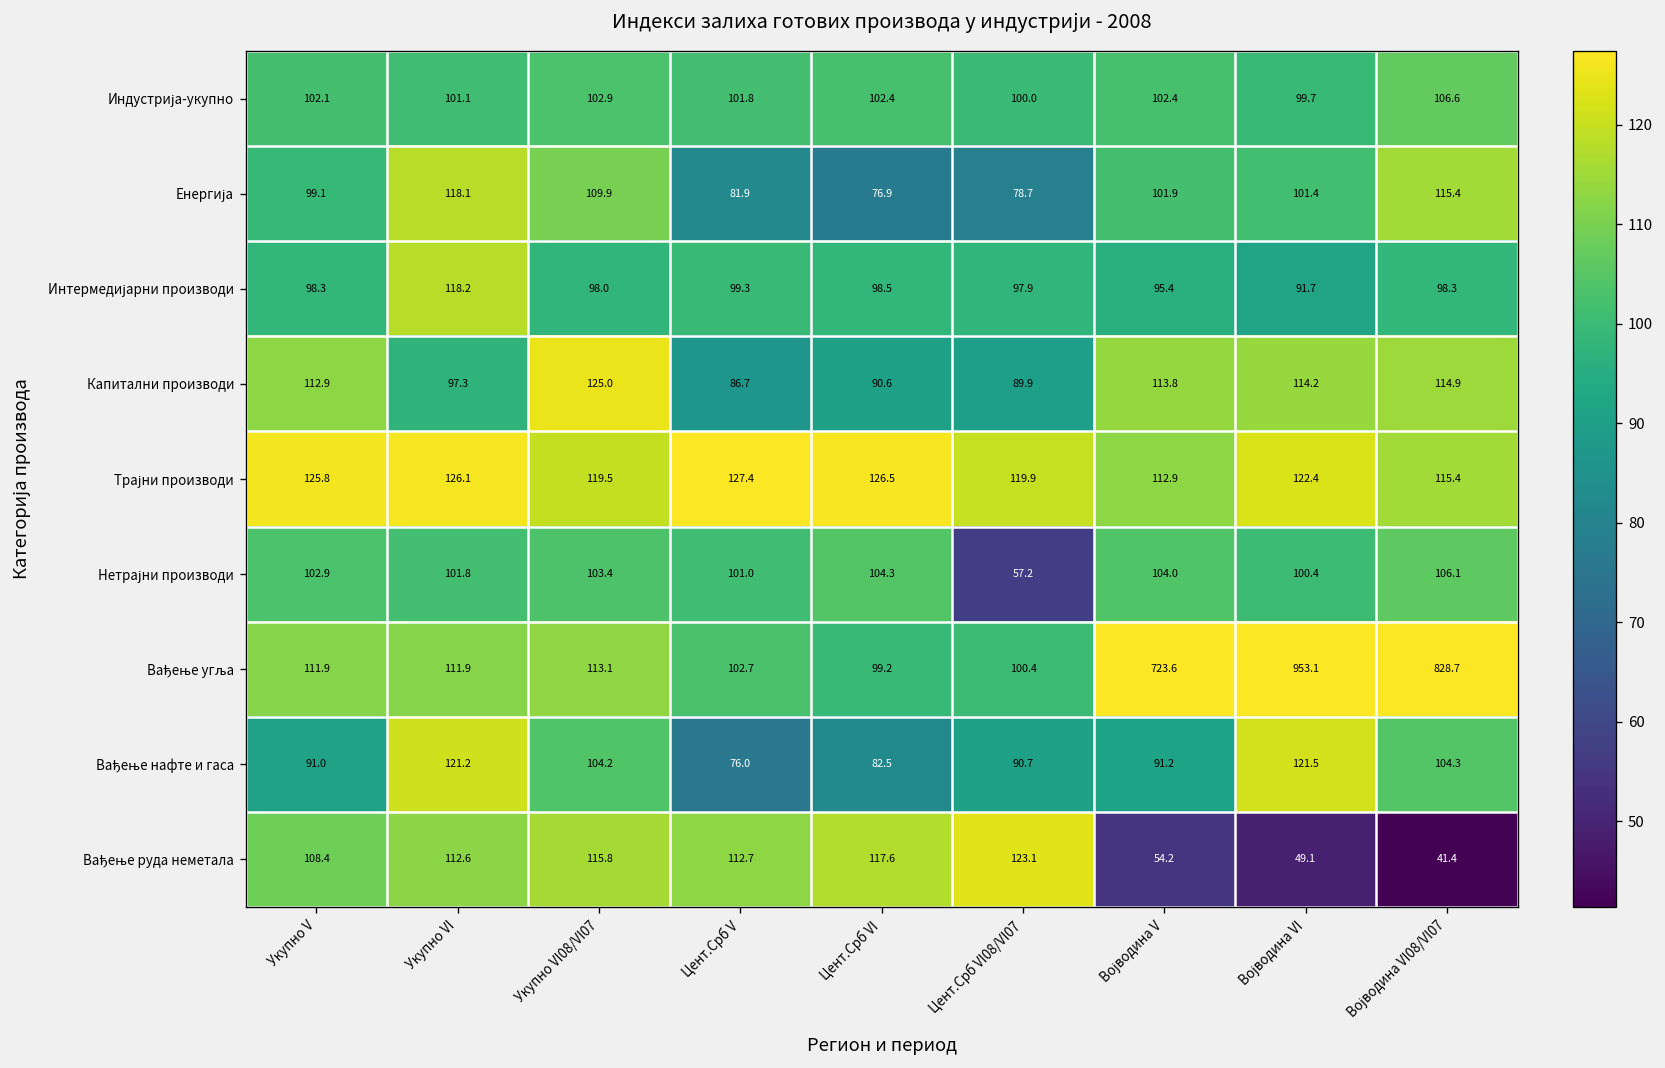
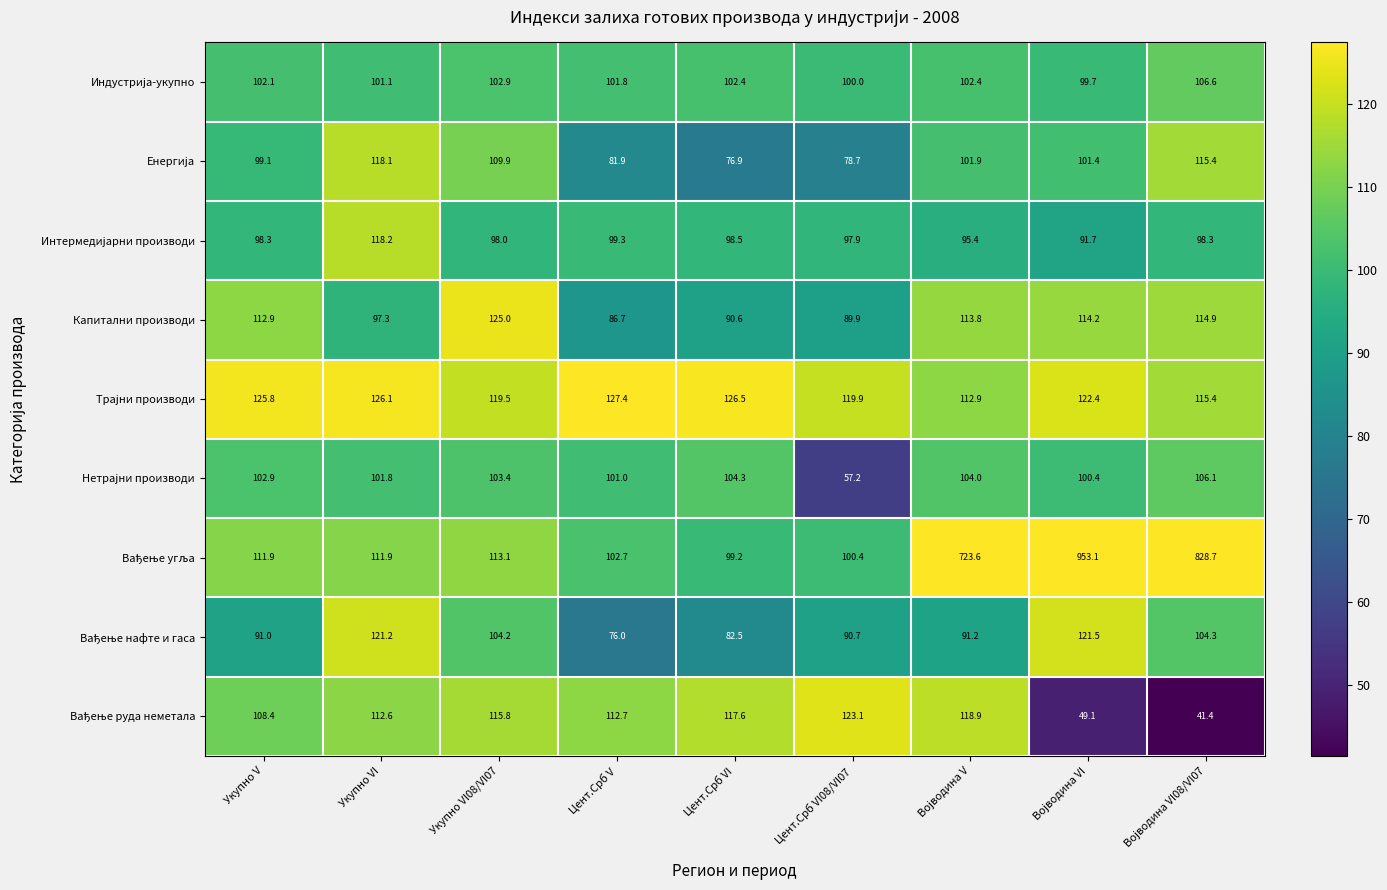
  {
    "Индустрија-укупно": {
      "Укупно V": 102.1,
      "Укупно VI": 101.1,
      "Укупно VI08/VI07": 102.9,
      "Цент.Срб V": 101.8,
      "Цент.Срб VI": 102.4,
      "Цент.Срб VI08/VI07": 100.0,
      "Војводина V": 102.4,
      "Војводина VI": 99.7,
      "Војводина VI08/VI07": 106.6
    },
    "Енергија": {
      "Укупно V": 99.1,
      "Укупно VI": 118.1,
      "Укупно VI08/VI07": 109.9,
      "Цент.Срб V": 81.9,
      "Цент.Срб VI": 76.9,
      "Цент.Срб VI08/VI07": 78.7,
      "Војводина V": 101.9,
      "Војводина VI": 101.4,
      "Војводина VI08/VI07": 115.4
    },
    "Интермедијарни производи": {
      "Укупно V": 98.3,
      "Укупно VI": 118.2,
      "Укупно VI08/VI07": 98.0,
      "Цент.Срб V": 99.3,
      "Цент.Срб VI": 98.5,
      "Цент.Срб VI08/VI07": 97.9,
      "Војводина V": 95.4,
      "Војводина VI": 91.7,
      "Војводина VI08/VI07": 98.3
    },
    "Капитални производи": {
      "Укупно V": 112.9,
      "Укупно VI": 97.3,
      "Укупно VI08/VI07": 125.0,
      "Цент.Срб V": 86.7,
      "Цент.Срб VI": 90.6,
      "Цент.Срб VI08/VI07": 89.9,
      "Војводина V": 113.8,
      "Војводина VI": 114.2,
      "Војводина VI08/VI07": 114.9
    },
    "Трајни производи": {
      "Укупно V": 125.8,
      "Укупно VI": 126.1,
      "Укупно VI08/VI07": 119.5,
      "Цент.Срб V": 127.4,
      "Цент.Срб VI": 126.5,
      "Цент.Срб VI08/VI07": 119.9,
      "Војводина V": 112.9,
      "Војводина VI": 122.4,
      "Војводина VI08/VI07": 115.4
    },
    "Нетрајни производи": {
      "Укупно V": 102.9,
      "Укупно VI": 101.8,
      "Укупно VI08/VI07": 103.4,
      "Цент.Срб V": 101.0,
      "Цент.Срб VI": 104.3,
      "Цент.Срб VI08/VI07": 57.2,
      "Војводина V": 104.0,
      "Војводина VI": 100.4,
      "Војводина VI08/VI07": 106.1
    },
    "Вађење угља": {
      "Укупно V": 111.9,
      "Укупно VI": 111.9,
      "Укупно VI08/VI07": 113.1,
      "Цент.Срб V": 102.7,
      "Цент.Срб VI": 99.2,
      "Цент.Срб VI08/VI07": 100.4,
      "Војводина V": 723.6,
      "Војводина VI": 953.1,
      "Војводина VI08/VI07": 828.7
    },
    "Вађење нафте и гаса": {
      "Укупно V": 91.0,
      "Укупно VI": 121.2,
      "Укупно VI08/VI07": 104.2,
      "Цент.Срб V": 76.0,
      "Цент.Срб VI": 82.5,
      "Цент.Срб VI08/VI07": 90.7,
      "Војводина V": 91.2,
      "Војводина VI": 121.5,
      "Војводина VI08/VI07": 104.3
    },
    "Вађење руда неметала": {
      "Укупно V": 108.4,
      "Укупно VI": 112.6,
      "Укупно VI08/VI07": 115.8,
      "Цент.Срб V": 112.7,
      "Цент.Срб VI": 117.6,
      "Цент.Срб VI08/VI07": 123.1,
-     "Војводина V": 54.2,
+     "Војводина V": 118.9,
      "Војводина VI": 49.1,
      "Војводина VI08/VI07": 41.4
    }
  }
